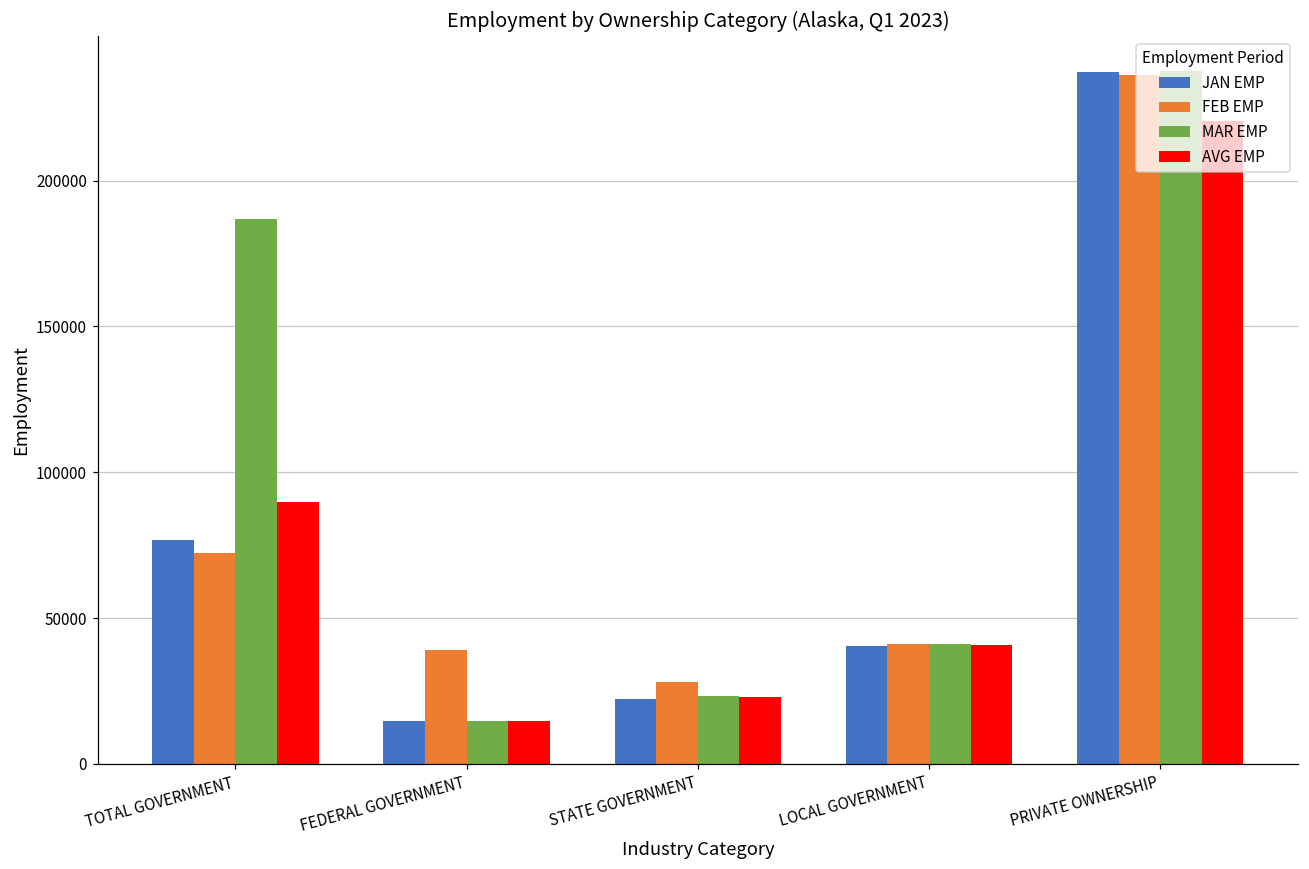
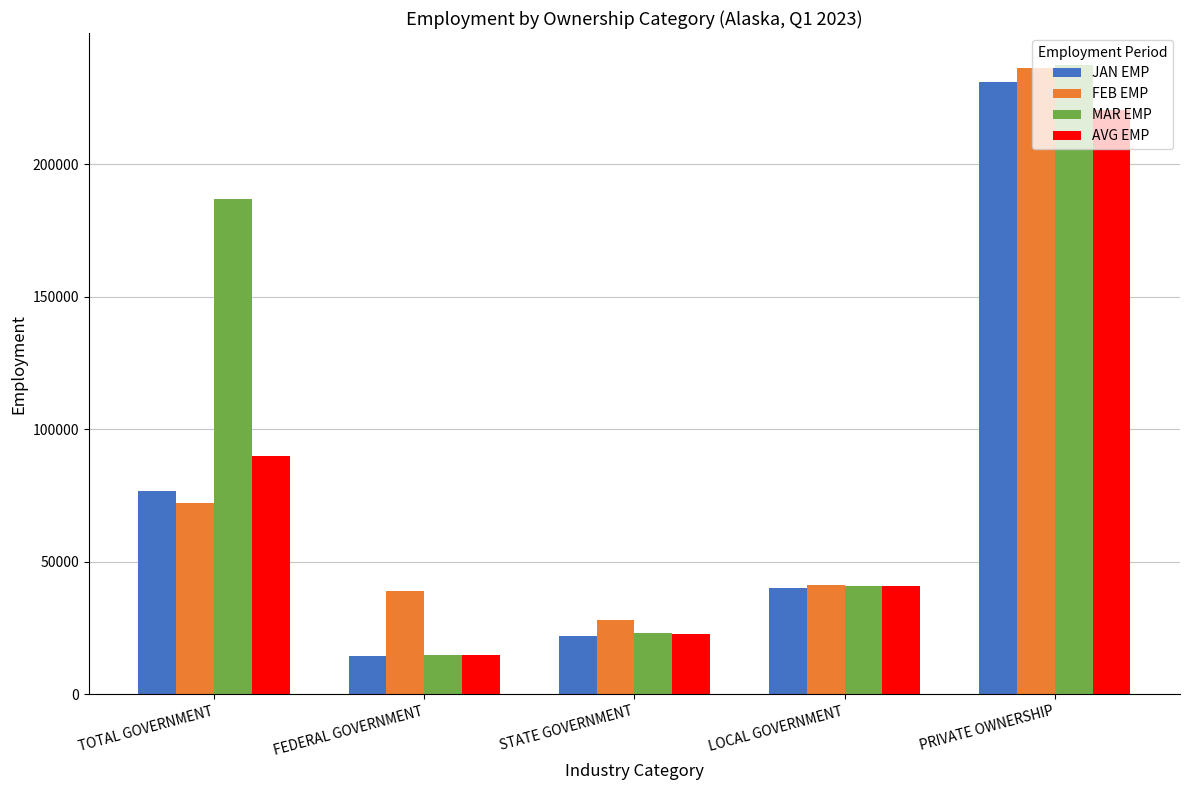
  {
    "JAN EMP": {
      "TOTAL GOVERNMENT": 77000,
      "FEDERAL GOVERNMENT": 15000,
      "STATE GOVERNMENT": 22000,
      "LOCAL GOVERNMENT": 40000,
-     "PRIVATE OWNERSHIP": 237000
+     "PRIVATE OWNERSHIP": 231000
    },
    "FEB EMP": {
      "TOTAL GOVERNMENT": 72000,
      "FEDERAL GOVERNMENT": 39000,
      "STATE GOVERNMENT": 28000,
      "LOCAL GOVERNMENT": 41000
    },
    "MAR EMP": {
      "TOTAL GOVERNMENT": 187000,
      "FEDERAL GOVERNMENT": 15000,
      "STATE GOVERNMENT": 23000,
      "LOCAL GOVERNMENT": 41000
    },
    "AVG EMP": {
      "TOTAL GOVERNMENT": 90000,
      "FEDERAL GOVERNMENT": 15000,
      "STATE GOVERNMENT": 23000,
      "LOCAL GOVERNMENT": 41000
    }
  }
